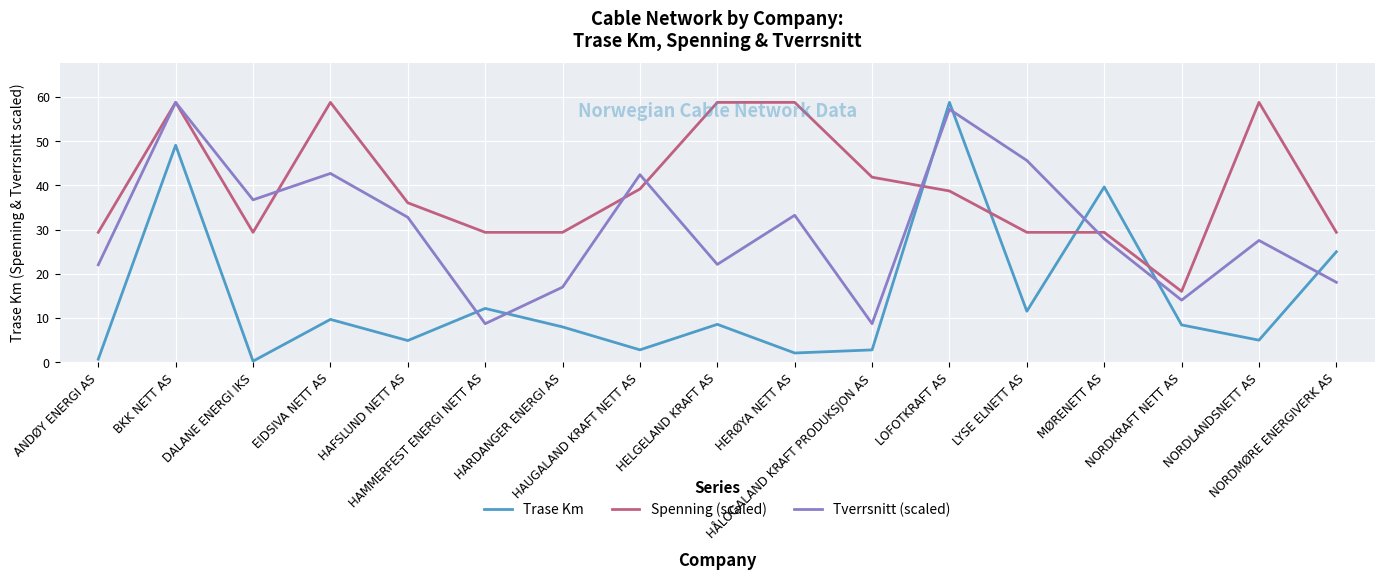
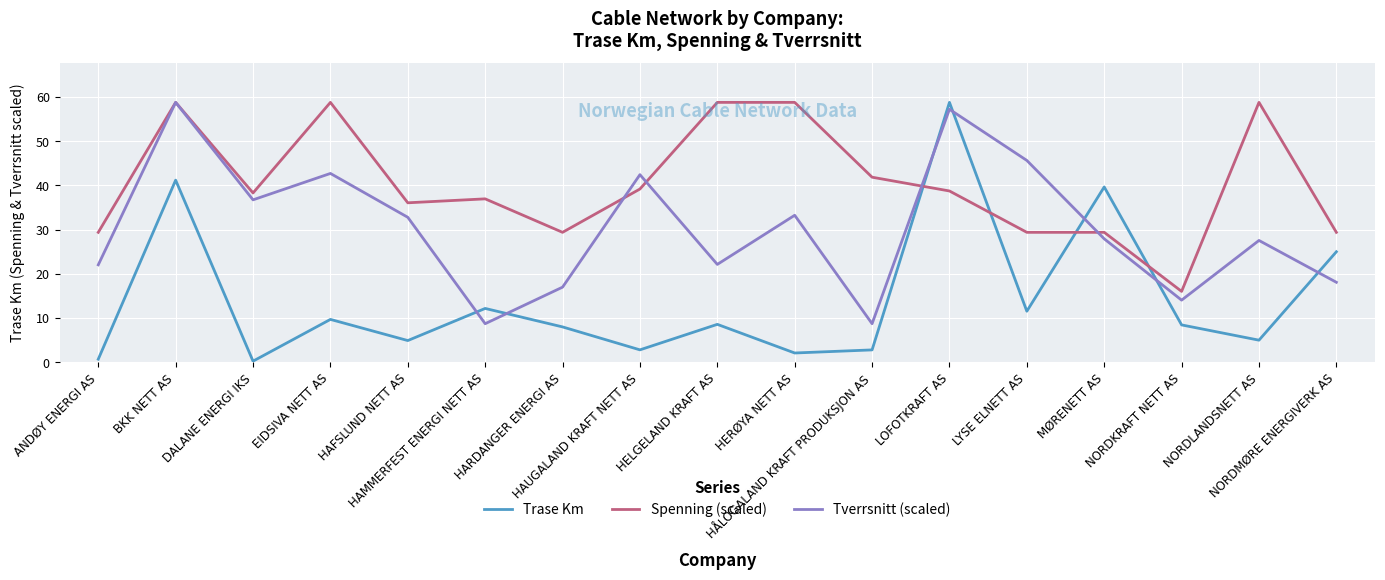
  {
    "Trase Km": {
      "ANDØY ENERGI AS": 1,
-     "BKK NETT AS": 49,
+     "BKK NETT AS": 41,
      "DALANE ENERGI IKS": 0,
      "EIDSIVA NETT AS": 10,
      "HAFSLUND NETT AS": 5,
      "HAMMERFEST ENERGI NETT AS": 12,
      "HARDANGER ENERGI AS": 8,
      "HAUGALAND KRAFT NETT AS": 3,
      "HELGELAND KRAFT AS": 9,
      "HERØYA NETT AS": 2,
      "HÅLOGALAND KRAFT PRODUKSJON AS": 3,
      "LOFOTKRAFT AS": 59,
      "LYSE ELNETT AS": 12,
      "MØRENETT AS": 40,
      "NORDKRAFT NETT AS": 8,
      "NORDLANDSNETT AS": 5,
      "NORDMØRE ENERGIVERK AS": 25
    },
    "Spenning (scaled)": {
      "ANDØY ENERGI AS": 29,
-     "DALANE ENERGI IKS": 29,
+     "DALANE ENERGI IKS": 38,
      "EIDSIVA NETT AS": 59,
      "HAFSLUND NETT AS": 36,
-     "HAMMERFEST ENERGI NETT AS": 29,
+     "HAMMERFEST ENERGI NETT AS": 37,
      "HARDANGER ENERGI AS": 29,
      "HAUGALAND KRAFT NETT AS": 39,
      "HELGELAND KRAFT AS": 59,
      "HERØYA NETT AS": 59,
      "HÅLOGALAND KRAFT PRODUKSJON AS": 42,
      "LOFOTKRAFT AS": 39,
      "LYSE ELNETT AS": 29,
      "MØRENETT AS": 29,
      "NORDKRAFT NETT AS": 16,
      "NORDLANDSNETT AS": 59,
      "NORDMØRE ENERGIVERK AS": 29
    },
    "Tverrsnitt (scaled)": {
      "ANDØY ENERGI AS": 22,
      "DALANE ENERGI IKS": 37,
      "EIDSIVA NETT AS": 43,
      "HAFSLUND NETT AS": 33,
      "HAMMERFEST ENERGI NETT AS": 9,
      "HARDANGER ENERGI AS": 17,
      "HAUGALAND KRAFT NETT AS": 42,
      "HELGELAND KRAFT AS": 22,
      "HERØYA NETT AS": 33,
      "HÅLOGALAND KRAFT PRODUKSJON AS": 9,
      "LOFOTKRAFT AS": 57,
      "LYSE ELNETT AS": 46,
      "MØRENETT AS": 28,
      "NORDKRAFT NETT AS": 14,
      "NORDLANDSNETT AS": 28,
      "NORDMØRE ENERGIVERK AS": 18
    }
  }
